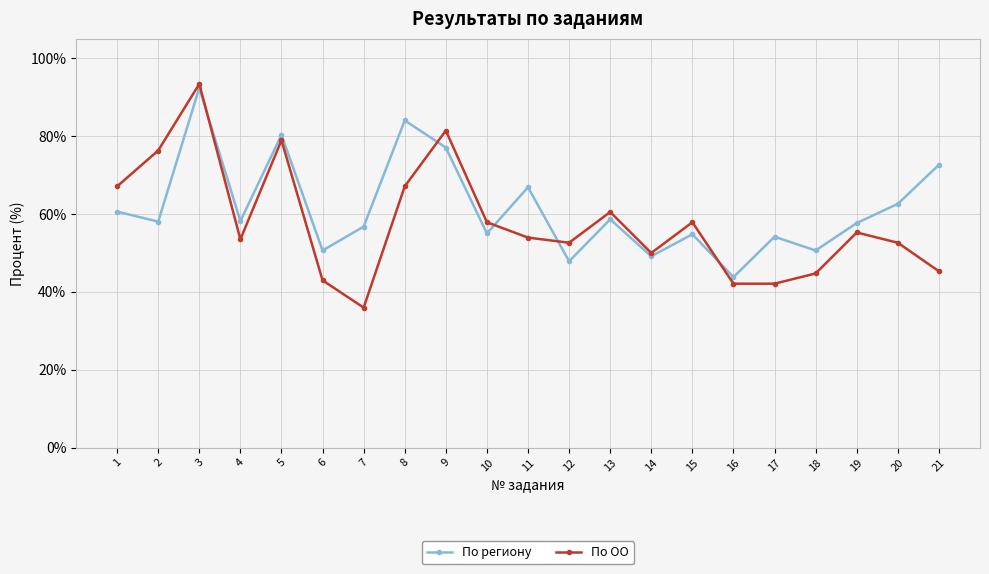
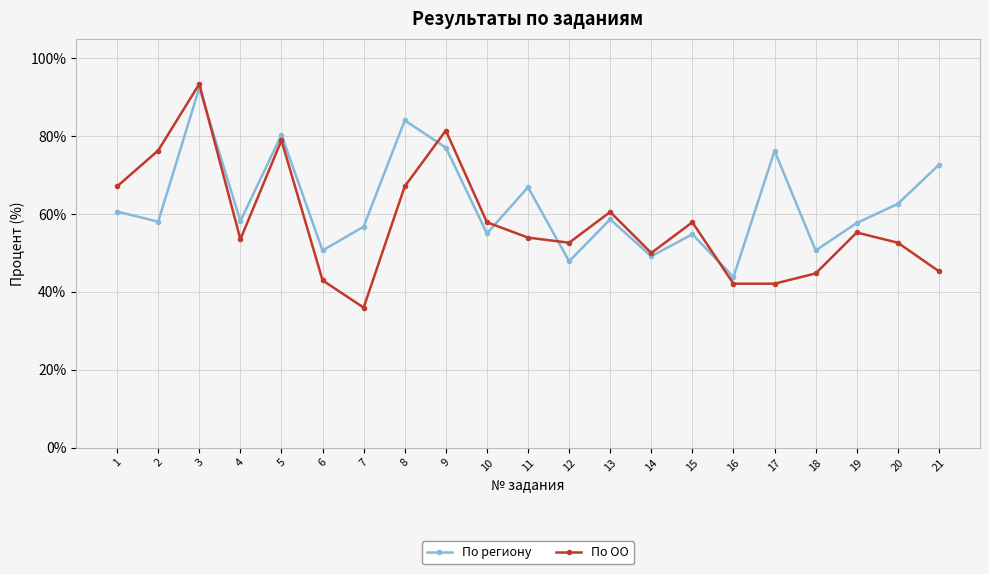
  {
    "По региону": {
      "1": "61%",
      "2": "58%",
      "3": "92%",
      "4": "58%",
      "5": "80%",
      "6": "51%",
      "7": "57%",
      "8": "84%",
      "9": "77%",
      "10": "55%",
      "11": "67%",
      "12": "48%",
      "13": "59%",
      "14": "49%",
      "15": "55%",
      "16": "44%",
-     "17": "54%",
+     "17": "76%",
      "18": "51%",
      "19": "58%",
      "20": "63%",
      "21": "73%"
    },
    "По ОО": {
      "1": "67%",
      "2": "76%",
      "3": "93%",
      "4": "54%",
      "5": "79%",
      "6": "43%",
      "7": "36%",
      "8": "67%",
      "9": "81%",
      "10": "58%",
      "11": "54%",
      "12": "53%",
      "13": "61%",
      "14": "50%",
      "15": "58%",
      "16": "42%",
      "17": "42%",
      "18": "45%",
      "19": "55%",
      "20": "53%",
      "21": "45%"
    }
  }
